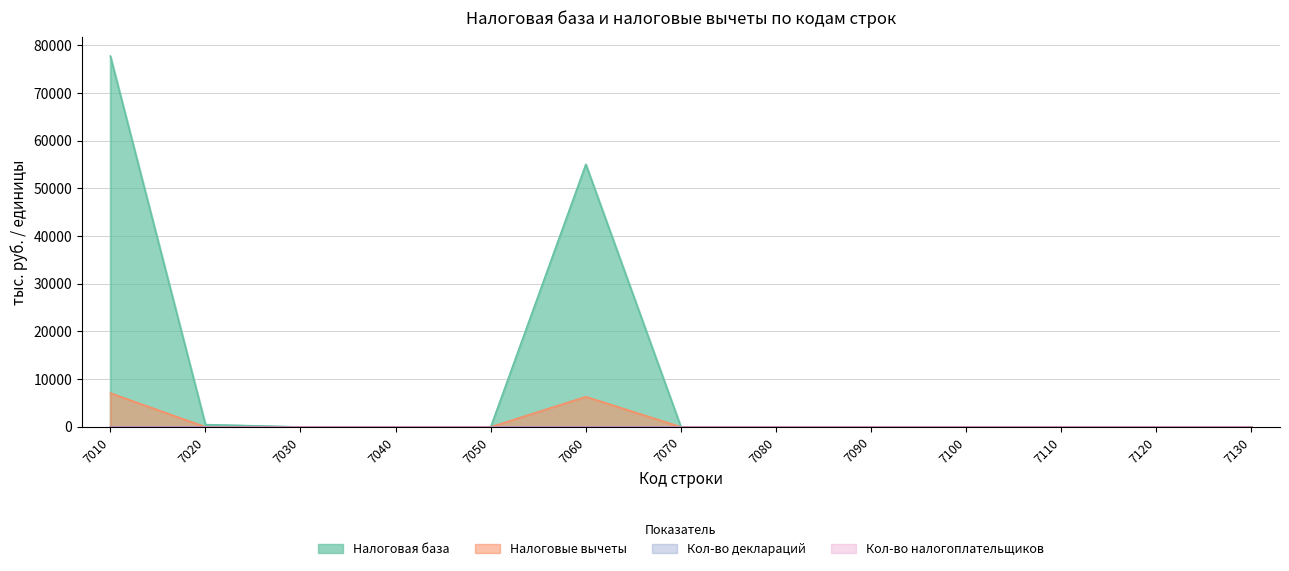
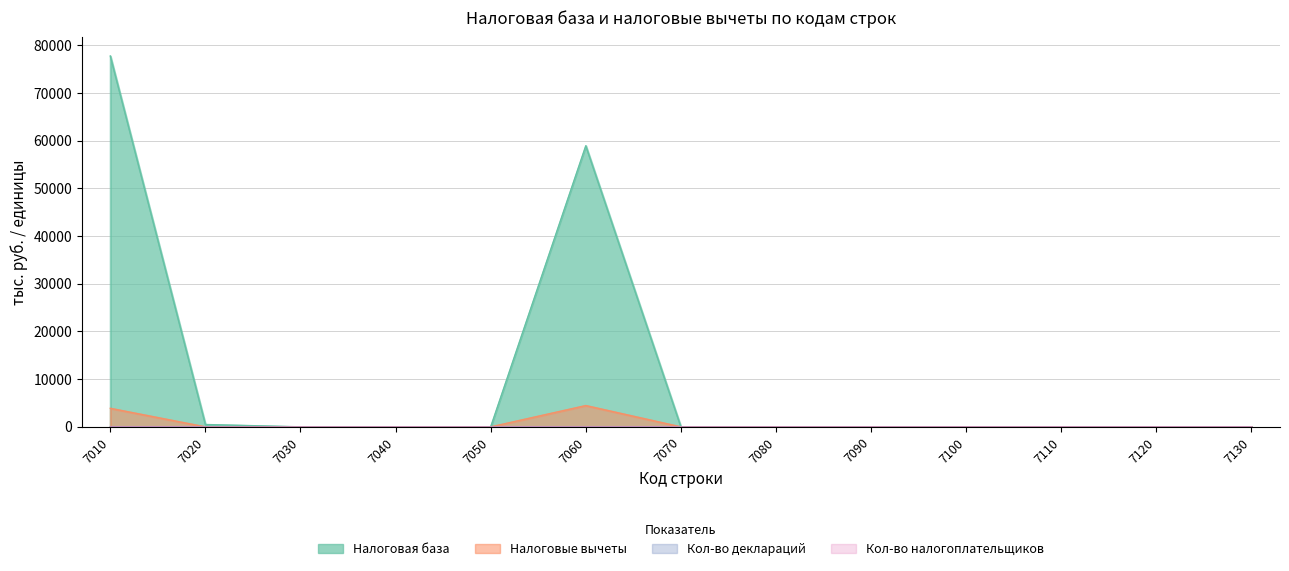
  {
    "Налоговая база": {
      "7010": 78000,
-     "7060": 55000
+     "7060": 59000
    },
    "Налоговые вычеты": {
-     "7010": 7000,
-     "7060": 6000
+     "7010": 4000,
+     "7060": 4000
    },
    "Кол-во налогоплательщиков": {
      "7010": 0,
      "7060": 0
    }
  }
